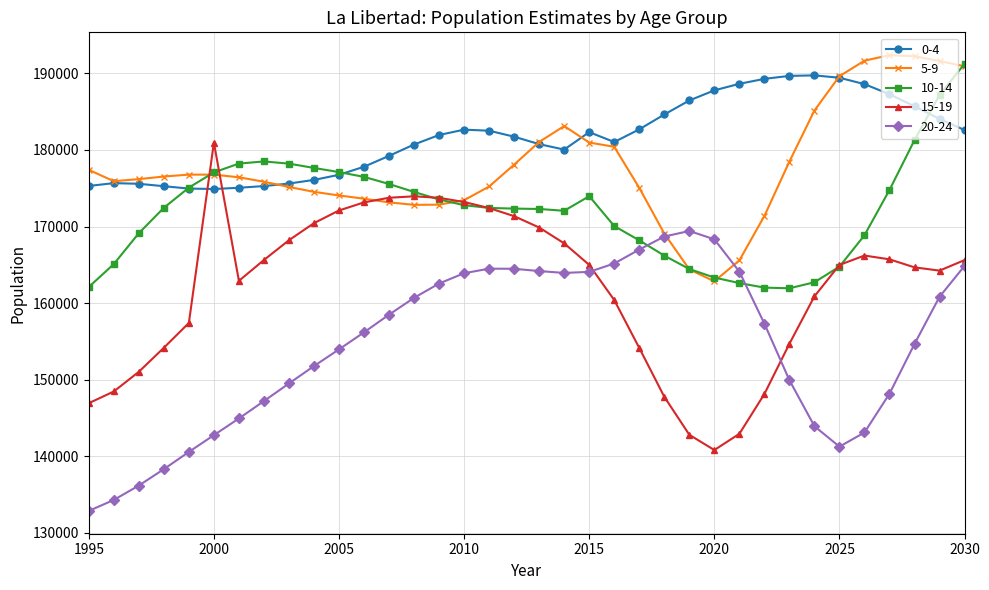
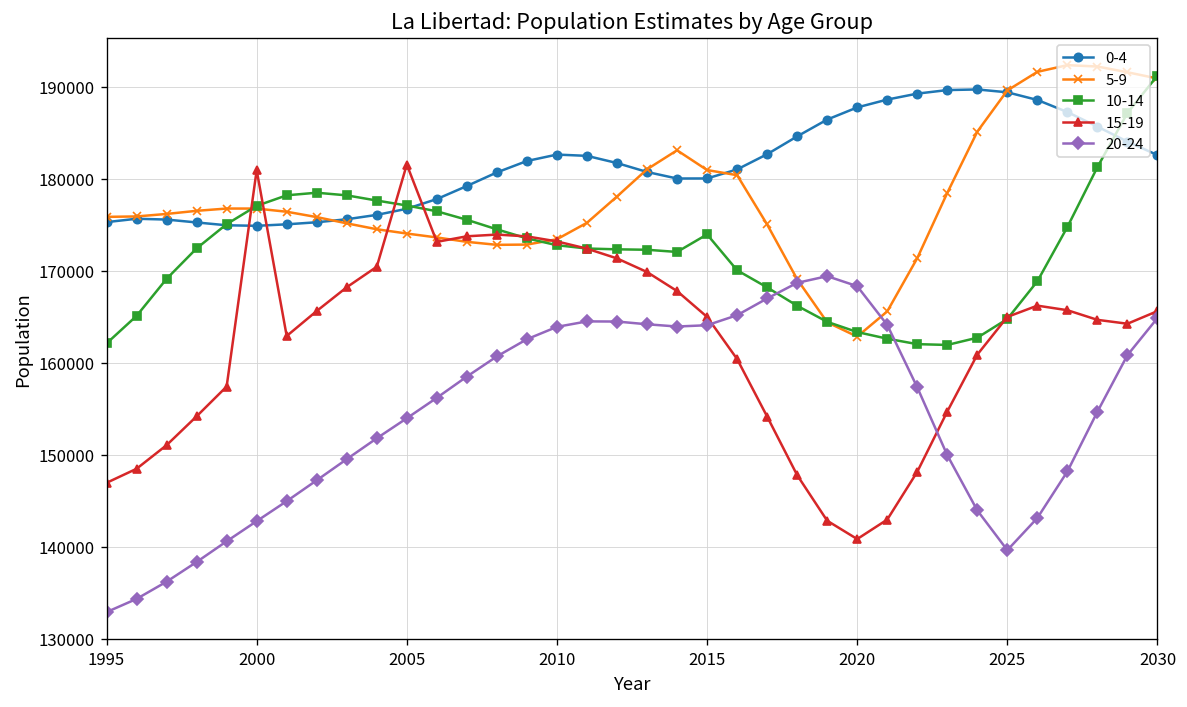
  {
    "0-4": {
      "1995": 175000,
      "2000": 175000,
      "2005": 177000,
      "2010": 183000,
-     "2015": 182000,
+     "2015": 180000,
      "2020": 188000,
      "2030": 183000
    },
    "5-9": {
-     "1995": 177000,
+     "1995": 176000,
      "2005": 174000,
      "2015": 181000,
      "2020": 163000
    },
    "10-14": {
      "1995": 162000,
      "2005": 177000,
      "2010": 173000,
      "2015": 174000,
      "2020": 163000
    },
    "15-19": {
      "1995": 147000,
      "2000": 181000,
-     "2005": 172000,
+     "2005": 182000,
      "2015": 165000,
      "2020": 141000,
      "2030": 166000
    },
    "20-24": {
      "1995": 133000,
      "2000": 143000,
      "2005": 154000,
      "2010": 164000,
      "2015": 164000,
      "2020": 168000,
-     "2025": 141000,
+     "2025": 140000,
      "2030": 165000
    }
  }
